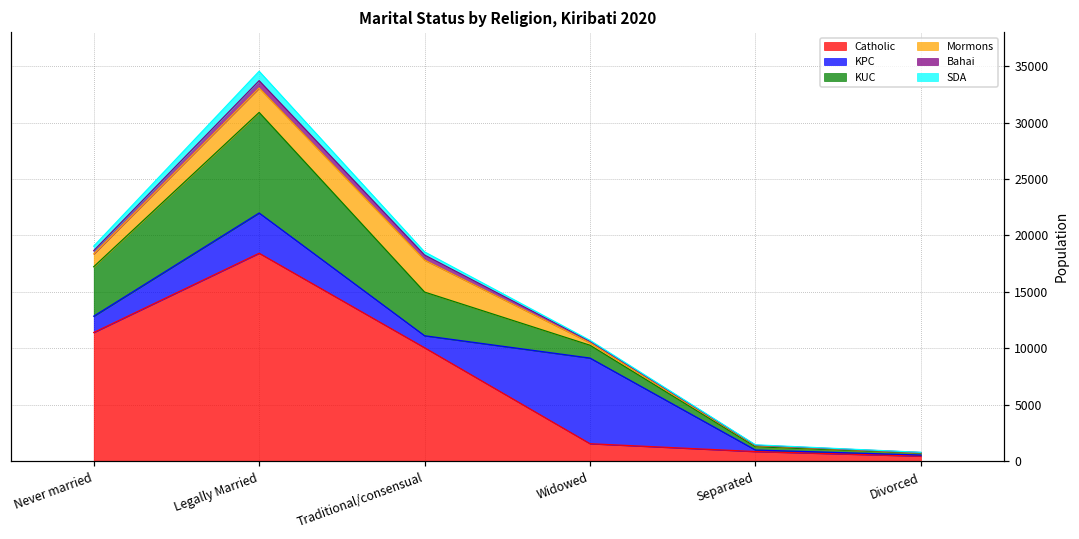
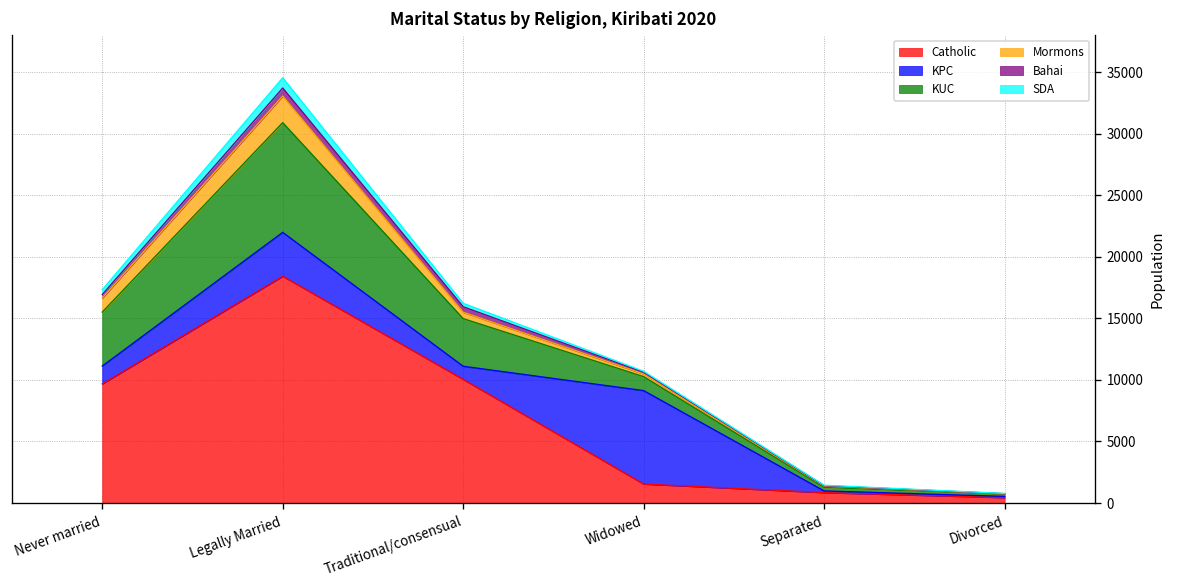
  {
    "Catholic": {
-     "Never married": 11400,
+     "Never married": 9700,
      "Legally Married": 18400,
      "Traditional/consensual": 10000,
      "Widowed": 1500
    },
    "KPC": {
      "Never married": 1400,
      "Legally Married": 3600,
      "Traditional/consensual": 1100,
      "Widowed": 7600
    },
    "KUC": {
      "Never married": 4400,
      "Legally Married": 8900,
      "Traditional/consensual": 3900
    },
    "Mormons": {
      "Never married": 1100,
      "Legally Married": 2200,
-     "Traditional/consensual": 2800
+     "Traditional/consensual": 500
    },
    "Bahai": {
      "Never married": 300,
      "Legally Married": 700,
      "Traditional/consensual": 400
    },
    "SDA": {
      "Never married": 400,
      "Legally Married": 800,
      "Traditional/consensual": 300
    }
  }
